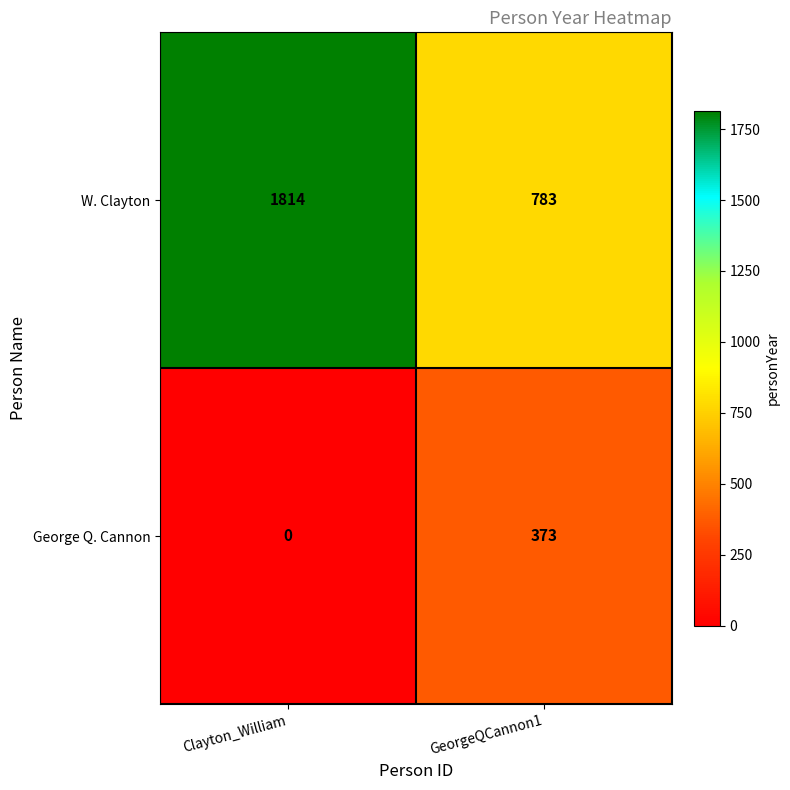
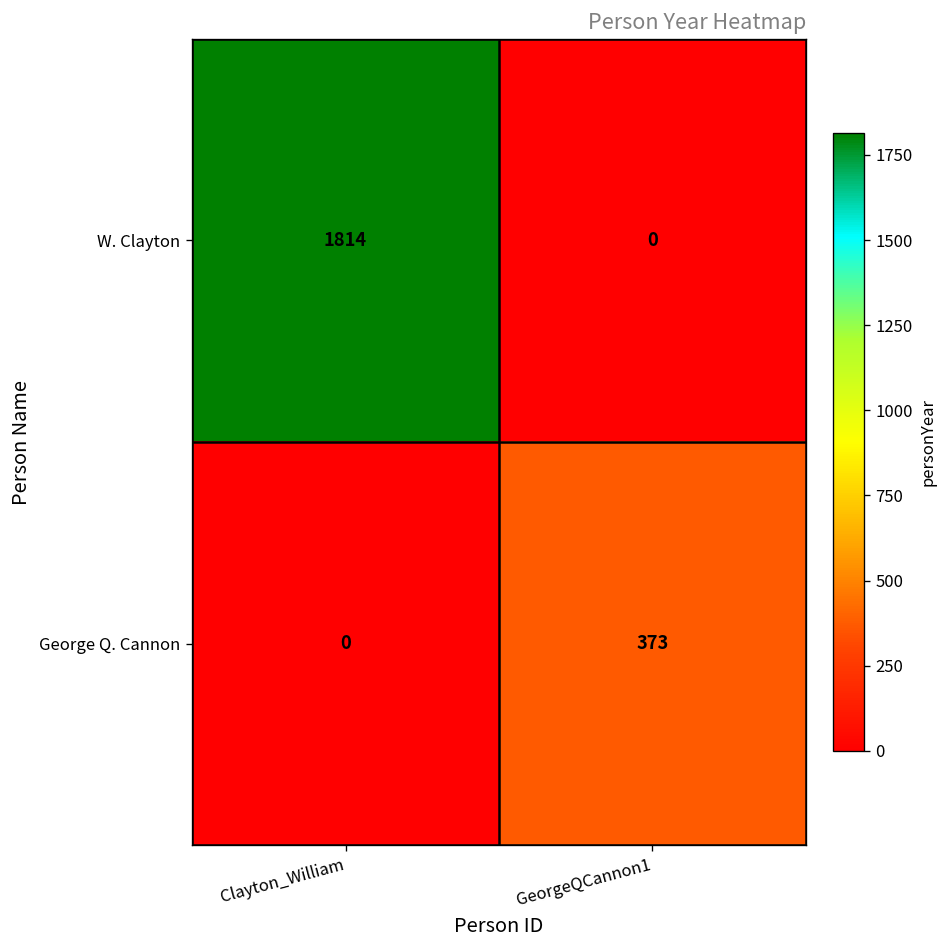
  {
    "W. Clayton": {
      "Clayton_William": 1814,
-     "GeorgeQCannon1": 783
+     "GeorgeQCannon1": 0
    },
    "George Q. Cannon": {
      "Clayton_William": 0,
      "GeorgeQCannon1": 373
    }
  }
